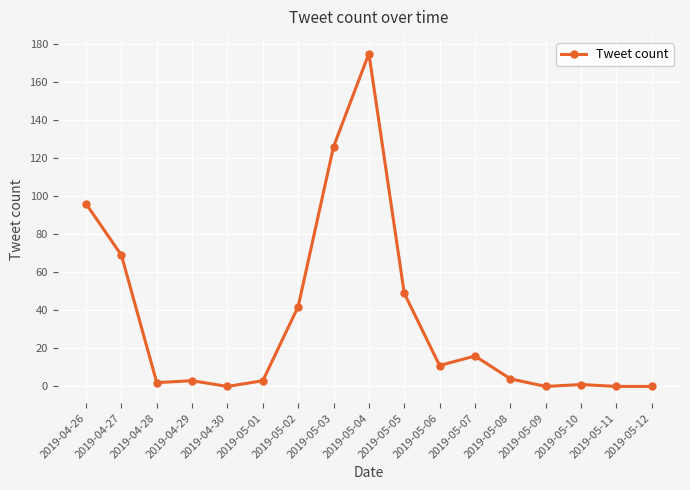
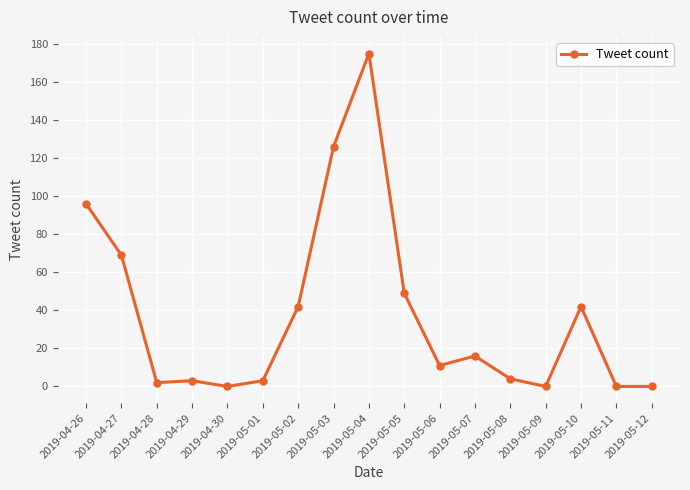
  {
    "2019-04-26": 96,
    "2019-04-27": 69,
    "2019-04-28": 2,
    "2019-04-29": 3,
    "2019-04-30": 0,
    "2019-05-01": 3,
    "2019-05-02": 42,
    "2019-05-03": 126,
    "2019-05-04": 175,
    "2019-05-05": 49,
    "2019-05-06": 11,
    "2019-05-07": 16,
    "2019-05-08": 4,
    "2019-05-09": 0,
-   "2019-05-10": 1,
+   "2019-05-10": 42,
    "2019-05-11": 0,
    "2019-05-12": 0
  }
